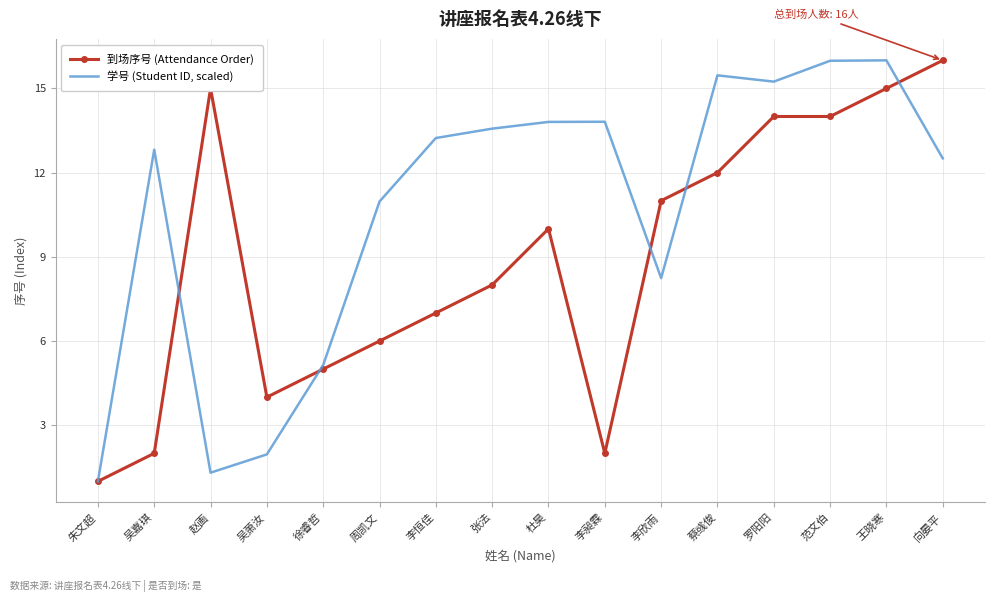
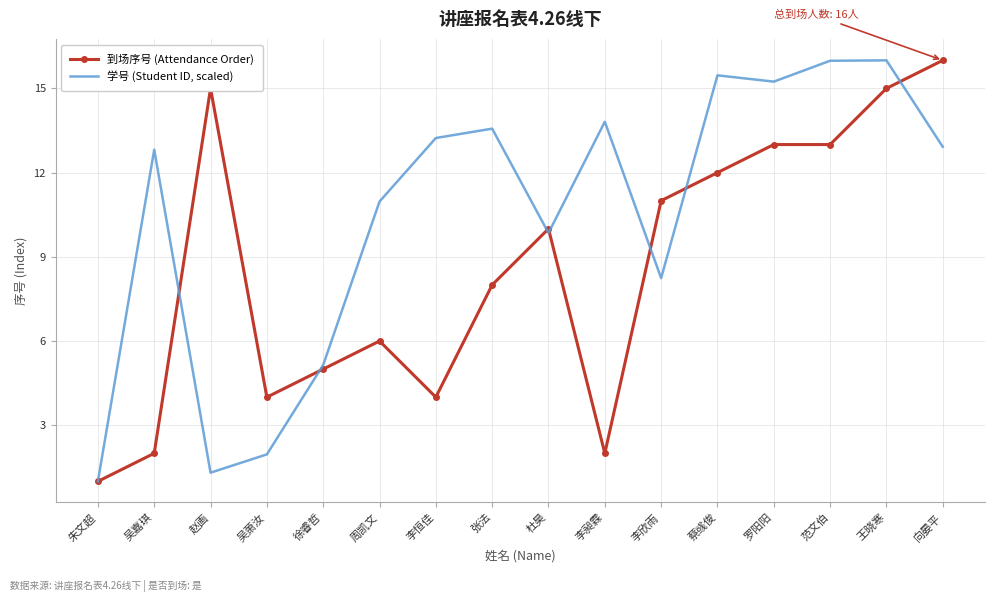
  {
    "到场序号 (Attendance Order)": {
      "吴嘉琪": 2,
      "吴萧汝": 4,
      "徐睿哲": 5,
      "周凯文": 6,
-     "李恒佳": 7,
+     "李恒佳": 4,
      "张法": 8,
      "杜昊": 10,
      "李昶霖": 2,
      "李欣雨": 11,
      "蔡彧俊": 12,
-     "罗阳阳": 14,
-     "范文伯": 14,
+     "罗阳阳": 13,
+     "范文伯": 13,
      "王晓寒": 15,
      "向晏平": 16
    },
    "学号 (Student ID, scaled)": {
      "吴嘉琪": 12.8,
      "赵画": 1.3,
      "吴萧汝": 2.0,
      "徐睿哲": 5.1,
      "周凯文": 11.0,
      "李恒佳": 13.2,
      "张法": 13.6,
-     "杜昊": 13.8,
+     "杜昊": 9.9,
      "李昶霖": 13.8,
      "李欣雨": 8.2,
      "蔡彧俊": 15.5,
      "罗阳阳": 15.2,
-     "向晏平": 12.5
+     "向晏平": 12.9
    }
  }
